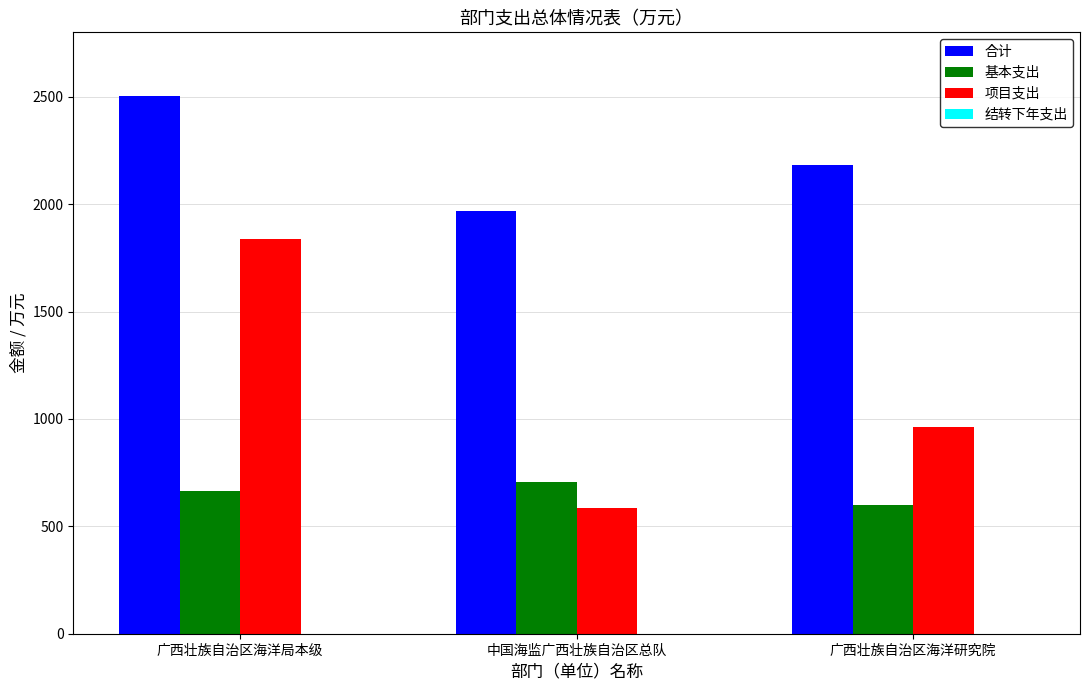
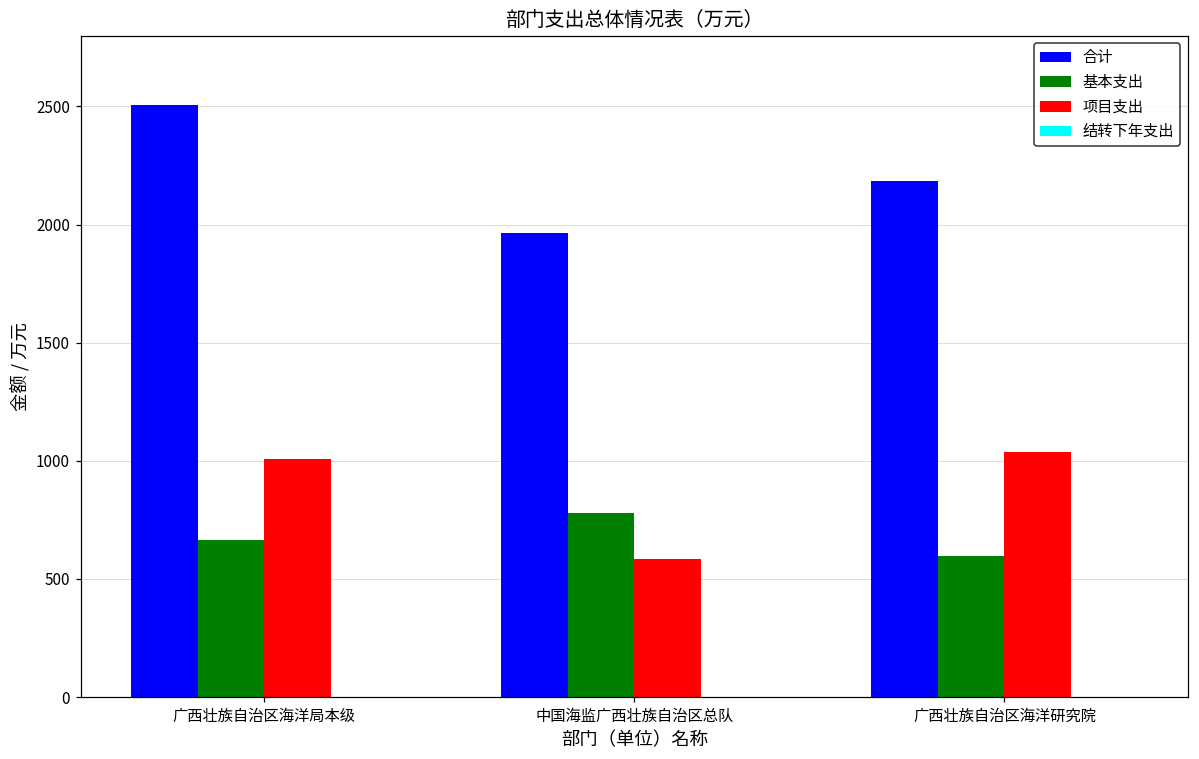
  {
    "合计": {
      "广西壮族自治区海洋局本级": 2510,
      "中国海监广西壮族自治区总队": 1970,
      "广西壮族自治区海洋研究院": 2180
    },
    "基本支出": {
      "广西壮族自治区海洋局本级": 670,
-     "中国海监广西壮族自治区总队": 710,
+     "中国海监广西壮族自治区总队": 780,
      "广西壮族自治区海洋研究院": 600
    },
    "项目支出": {
-     "广西壮族自治区海洋局本级": 1840,
+     "广西壮族自治区海洋局本级": 1010,
      "中国海监广西壮族自治区总队": 590,
-     "广西壮族自治区海洋研究院": 960
+     "广西壮族自治区海洋研究院": 1040
    },
    "结转下年支出": {
      "广西壮族自治区海洋局本级": 0,
      "中国海监广西壮族自治区总队": 0,
      "广西壮族自治区海洋研究院": 0
    }
  }
